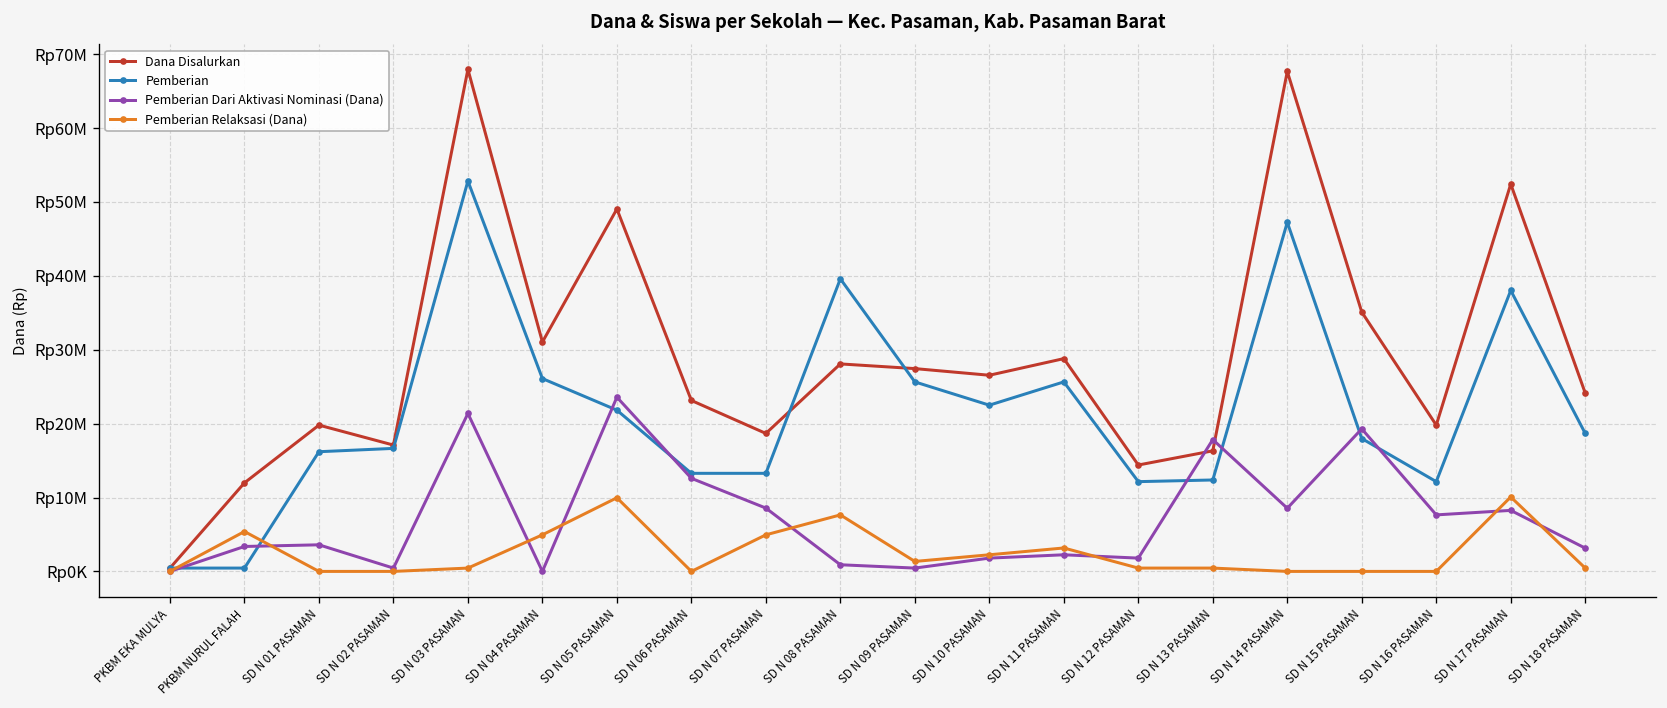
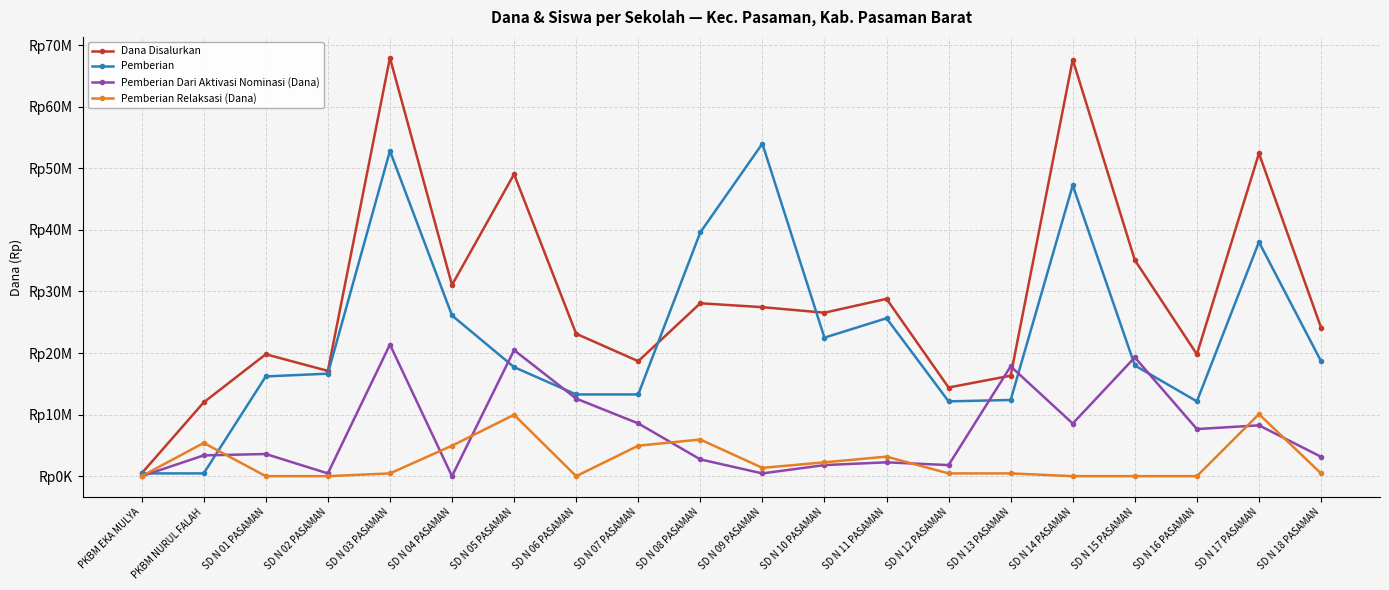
  {
    "Dana Disalurkan": {
      "PKBM NURUL FALAH": "Rp12000000",
      "SD N 01 PASAMAN": "Rp20000000",
      "SD N 02 PASAMAN": "Rp17000000",
      "SD N 03 PASAMAN": "Rp68000000",
      "SD N 04 PASAMAN": "Rp31000000",
      "SD N 05 PASAMAN": "Rp49000000",
      "SD N 06 PASAMAN": "Rp23000000",
      "SD N 07 PASAMAN": "Rp19000000",
      "SD N 08 PASAMAN": "Rp28000000",
      "SD N 09 PASAMAN": "Rp27000000",
      "SD N 10 PASAMAN": "Rp27000000",
      "SD N 11 PASAMAN": "Rp29000000",
      "SD N 12 PASAMAN": "Rp14000000",
      "SD N 13 PASAMAN": "Rp16000000",
      "SD N 14 PASAMAN": "Rp68000000",
      "SD N 15 PASAMAN": "Rp35000000",
      "SD N 16 PASAMAN": "Rp20000000",
      "SD N 17 PASAMAN": "Rp52000000",
      "SD N 18 PASAMAN": "Rp24000000"
    },
    "Pemberian": {
      "PKBM NURUL FALAH": "Rp0",
      "SD N 01 PASAMAN": "Rp16000000",
      "SD N 02 PASAMAN": "Rp17000000",
      "SD N 03 PASAMAN": "Rp53000000",
      "SD N 04 PASAMAN": "Rp26000000",
-     "SD N 05 PASAMAN": "Rp22000000",
+     "SD N 05 PASAMAN": "Rp18000000",
      "SD N 06 PASAMAN": "Rp13000000",
      "SD N 07 PASAMAN": "Rp13000000",
      "SD N 08 PASAMAN": "Rp40000000",
-     "SD N 09 PASAMAN": "Rp26000000",
+     "SD N 09 PASAMAN": "Rp54000000",
      "SD N 10 PASAMAN": "Rp23000000",
      "SD N 11 PASAMAN": "Rp26000000",
      "SD N 12 PASAMAN": "Rp12000000",
      "SD N 13 PASAMAN": "Rp12000000",
      "SD N 14 PASAMAN": "Rp47000000",
      "SD N 15 PASAMAN": "Rp18000000",
      "SD N 16 PASAMAN": "Rp12000000",
      "SD N 17 PASAMAN": "Rp38000000",
      "SD N 18 PASAMAN": "Rp19000000"
    },
    "Pemberian Dari Aktivasi Nominasi (Dana)": {
      "PKBM NURUL FALAH": "Rp3000000",
      "SD N 01 PASAMAN": "Rp4000000",
      "SD N 02 PASAMAN": "Rp0",
      "SD N 03 PASAMAN": "Rp21000000",
      "SD N 04 PASAMAN": "Rp0",
-     "SD N 05 PASAMAN": "Rp24000000",
+     "SD N 05 PASAMAN": "Rp20000000",
      "SD N 06 PASAMAN": "Rp13000000",
      "SD N 07 PASAMAN": "Rp9000000",
-     "SD N 08 PASAMAN": "Rp1000000",
+     "SD N 08 PASAMAN": "Rp3000000",
      "SD N 09 PASAMAN": "Rp0",
      "SD N 10 PASAMAN": "Rp2000000",
      "SD N 11 PASAMAN": "Rp2000000",
      "SD N 12 PASAMAN": "Rp2000000",
      "SD N 13 PASAMAN": "Rp18000000",
      "SD N 14 PASAMAN": "Rp9000000",
      "SD N 15 PASAMAN": "Rp19000000",
      "SD N 16 PASAMAN": "Rp8000000",
      "SD N 17 PASAMAN": "Rp8000000",
      "SD N 18 PASAMAN": "Rp3000000"
    },
    "Pemberian Relaksasi (Dana)": {
      "PKBM NURUL FALAH": "Rp5000000",
      "SD N 01 PASAMAN": "Rp0",
      "SD N 02 PASAMAN": "Rp0",
      "SD N 03 PASAMAN": "Rp0",
      "SD N 04 PASAMAN": "Rp5000000",
      "SD N 05 PASAMAN": "Rp10000000",
      "SD N 06 PASAMAN": "Rp0",
      "SD N 07 PASAMAN": "Rp5000000",
-     "SD N 08 PASAMAN": "Rp8000000",
+     "SD N 08 PASAMAN": "Rp6000000",
      "SD N 09 PASAMAN": "Rp1000000",
      "SD N 10 PASAMAN": "Rp2000000",
      "SD N 11 PASAMAN": "Rp3000000",
      "SD N 12 PASAMAN": "Rp0",
      "SD N 13 PASAMAN": "Rp0",
      "SD N 14 PASAMAN": "Rp0",
      "SD N 15 PASAMAN": "Rp0",
      "SD N 16 PASAMAN": "Rp0",
      "SD N 17 PASAMAN": "Rp10000000",
      "SD N 18 PASAMAN": "Rp0"
    }
  }
